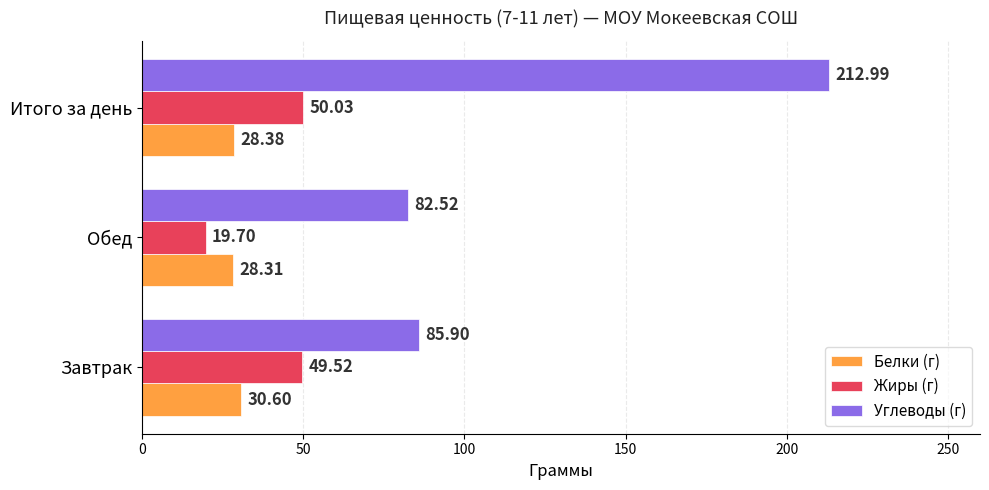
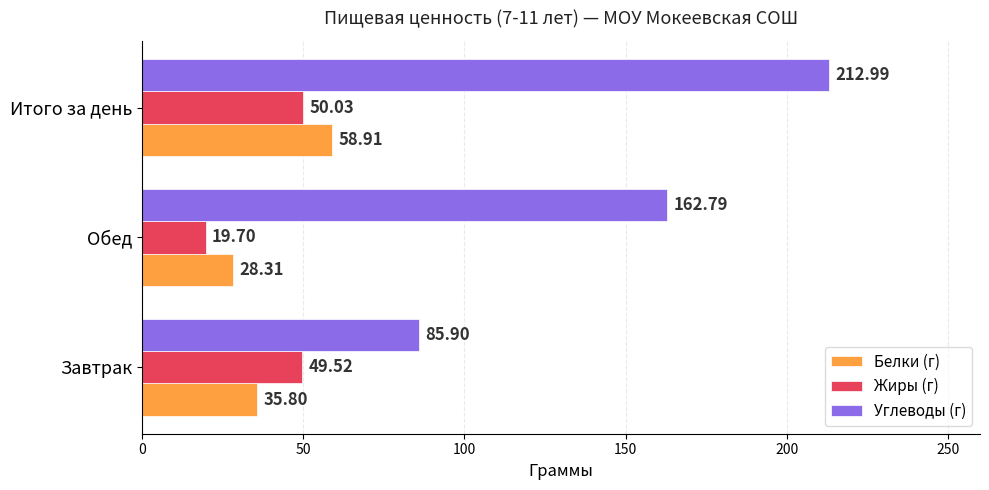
  {
    "Белки (г)": {
-     "Итого за день": 28.38,
+     "Итого за день": 58.91,
      "Обед": 28.31,
-     "Завтрак": 30.60
+     "Завтрак": 35.80
    },
    "Жиры (г)": {
      "Итого за день": 50.03,
      "Обед": 19.70,
      "Завтрак": 49.52
    },
    "Углеводы (г)": {
      "Итого за день": 212.99,
-     "Обед": 82.52,
+     "Обед": 162.79,
      "Завтрак": 85.90
    }
  }
